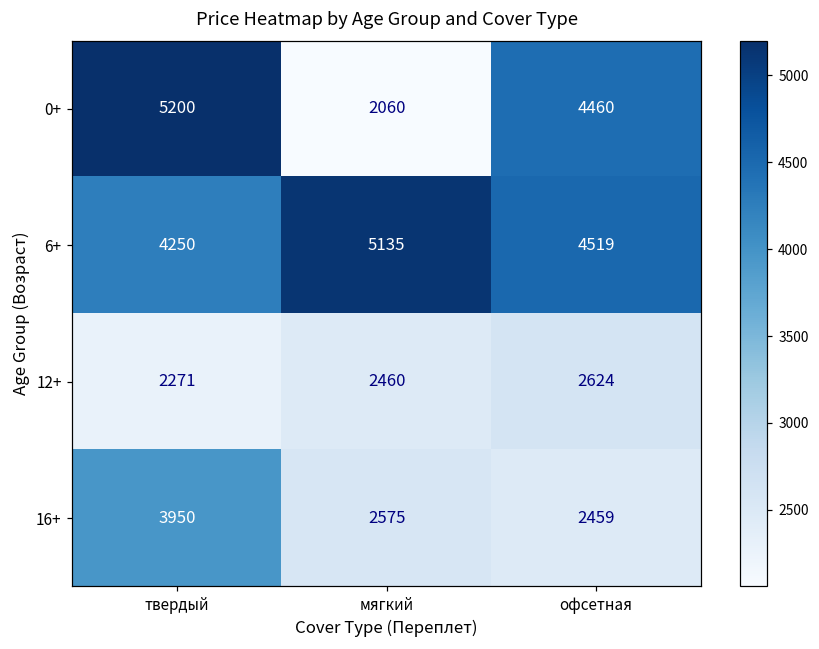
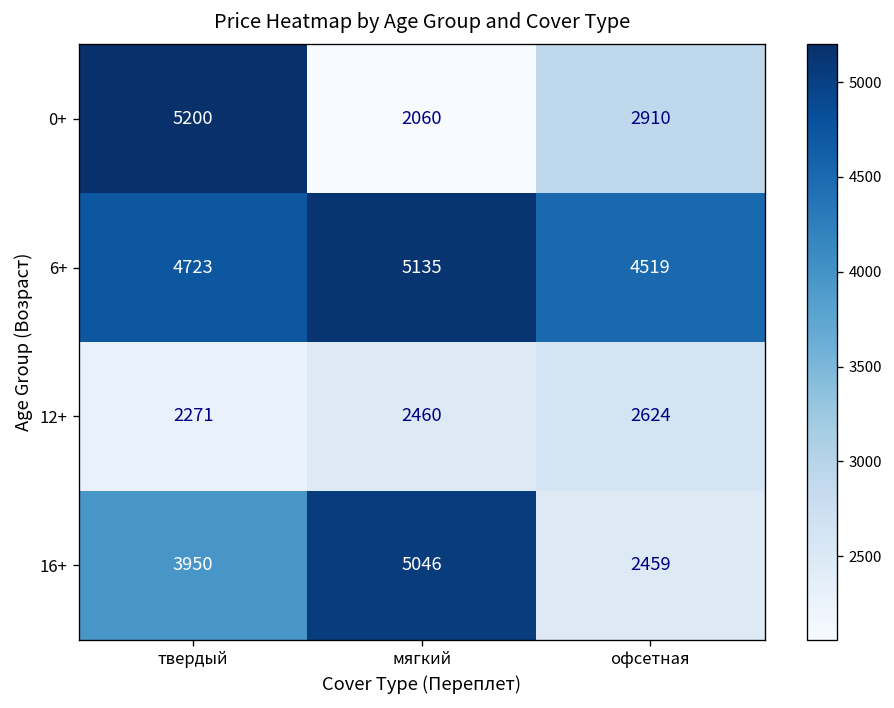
  {
    "0+": {
      "твердый": 5200,
      "мягкий": 2060,
-     "офсетная": 4460
+     "офсетная": 2910
    },
    "6+": {
-     "твердый": 4250,
+     "твердый": 4723,
      "мягкий": 5135,
      "офсетная": 4519
    },
    "12+": {
      "твердый": 2271,
      "мягкий": 2460,
      "офсетная": 2624
    },
    "16+": {
      "твердый": 3950,
-     "мягкий": 2575,
+     "мягкий": 5046,
      "офсетная": 2459
    }
  }
